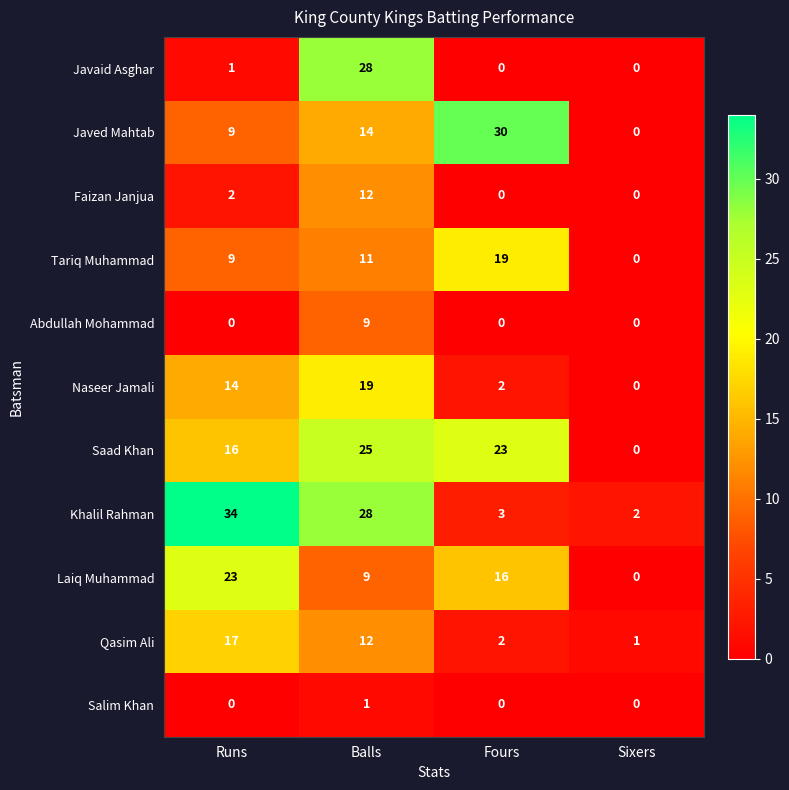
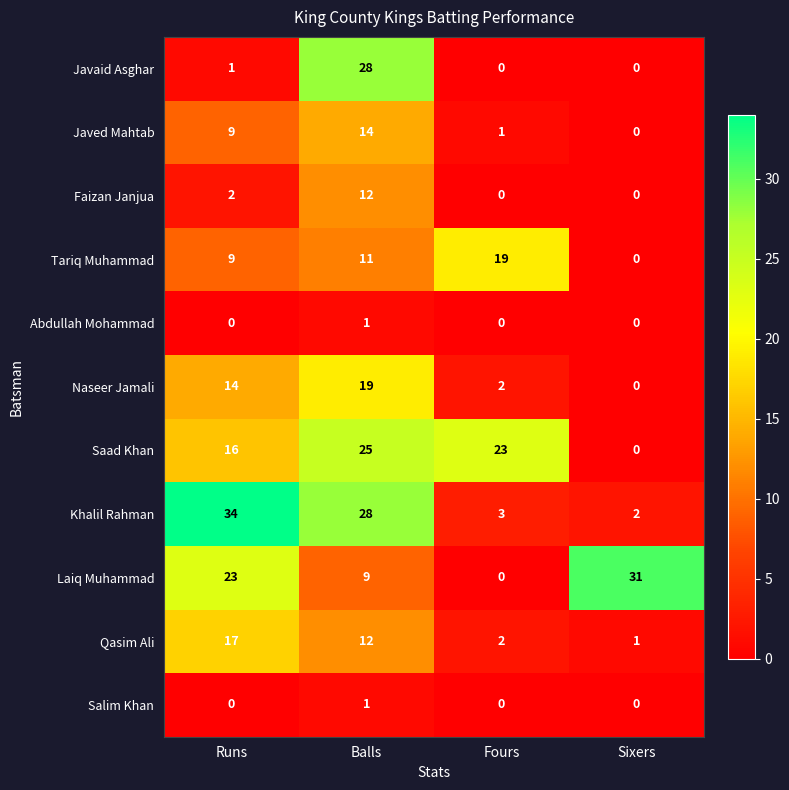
  {
    "Javaid Asghar": {
      "Runs": 1,
      "Balls": 28,
      "Fours": 0,
      "Sixers": 0
    },
    "Javed Mahtab": {
      "Runs": 9,
      "Balls": 14,
-     "Fours": 30,
+     "Fours": 1,
      "Sixers": 0
    },
    "Faizan Janjua": {
      "Runs": 2,
      "Balls": 12,
      "Fours": 0,
      "Sixers": 0
    },
    "Tariq Muhammad": {
      "Runs": 9,
      "Balls": 11,
      "Fours": 19,
      "Sixers": 0
    },
    "Abdullah Mohammad": {
      "Runs": 0,
-     "Balls": 9,
+     "Balls": 1,
      "Fours": 0,
      "Sixers": 0
    },
    "Naseer Jamali": {
      "Runs": 14,
      "Balls": 19,
      "Fours": 2,
      "Sixers": 0
    },
    "Saad Khan": {
      "Runs": 16,
      "Balls": 25,
      "Fours": 23,
      "Sixers": 0
    },
    "Khalil Rahman": {
      "Runs": 34,
      "Balls": 28,
      "Fours": 3,
      "Sixers": 2
    },
    "Laiq Muhammad": {
      "Runs": 23,
      "Balls": 9,
-     "Fours": 16,
-     "Sixers": 0
+     "Fours": 0,
+     "Sixers": 31
    },
    "Qasim Ali": {
      "Runs": 17,
      "Balls": 12,
      "Fours": 2,
      "Sixers": 1
    },
    "Salim Khan": {
      "Runs": 0,
      "Balls": 1,
      "Fours": 0,
      "Sixers": 0
    }
  }
